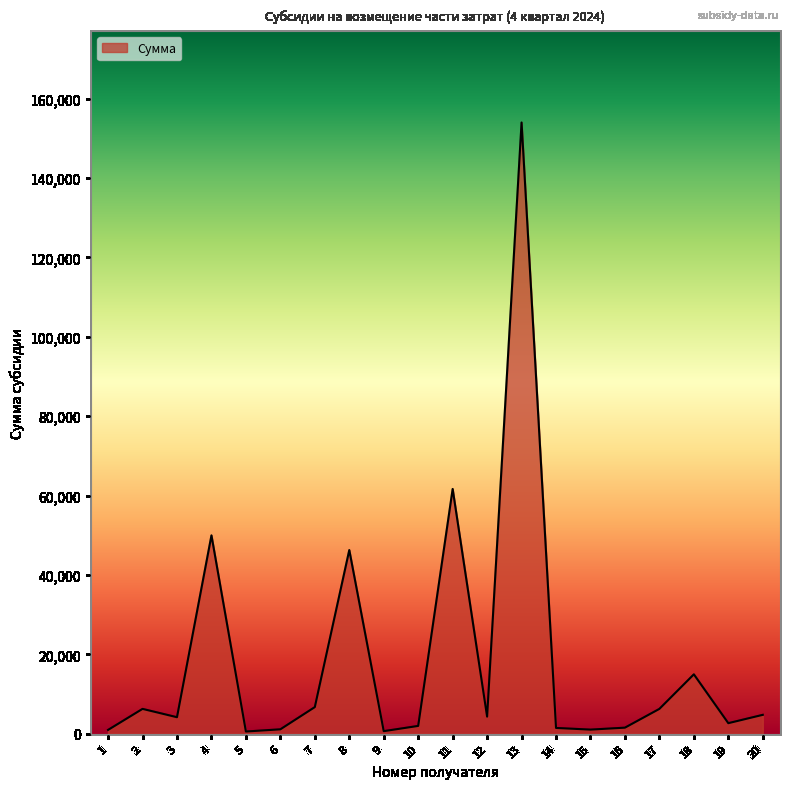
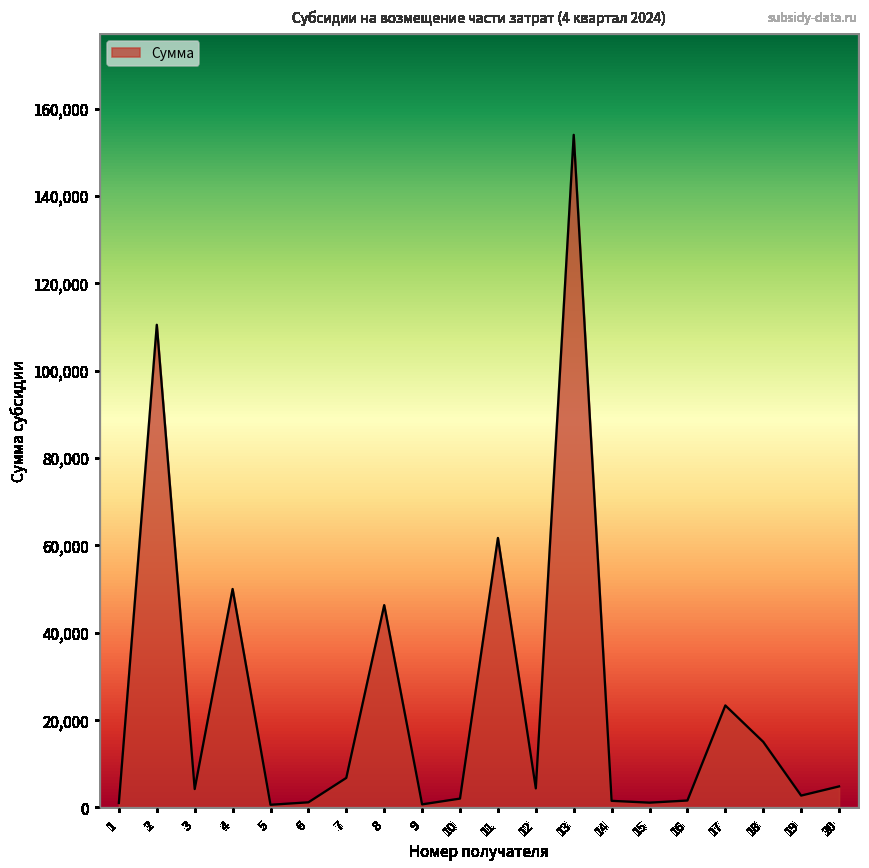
  {
    "1": "1,000",
-   "2": "6,000",
+   "2": "110,000",
    "3": "4,000",
    "4": "50,000",
    "5": "1,000",
    "6": "1,000",
    "7": "7,000",
    "8": "46,000",
    "9": "1,000",
    "10": "2,000",
    "11": "62,000",
    "12": "4,000",
    "13": "154,000",
    "14": "2,000",
    "15": "1,000",
    "16": "2,000",
-   "17": "6,000",
+   "17": "23,000",
    "18": "15,000",
    "19": "3,000",
    "20": "5,000"
  }
